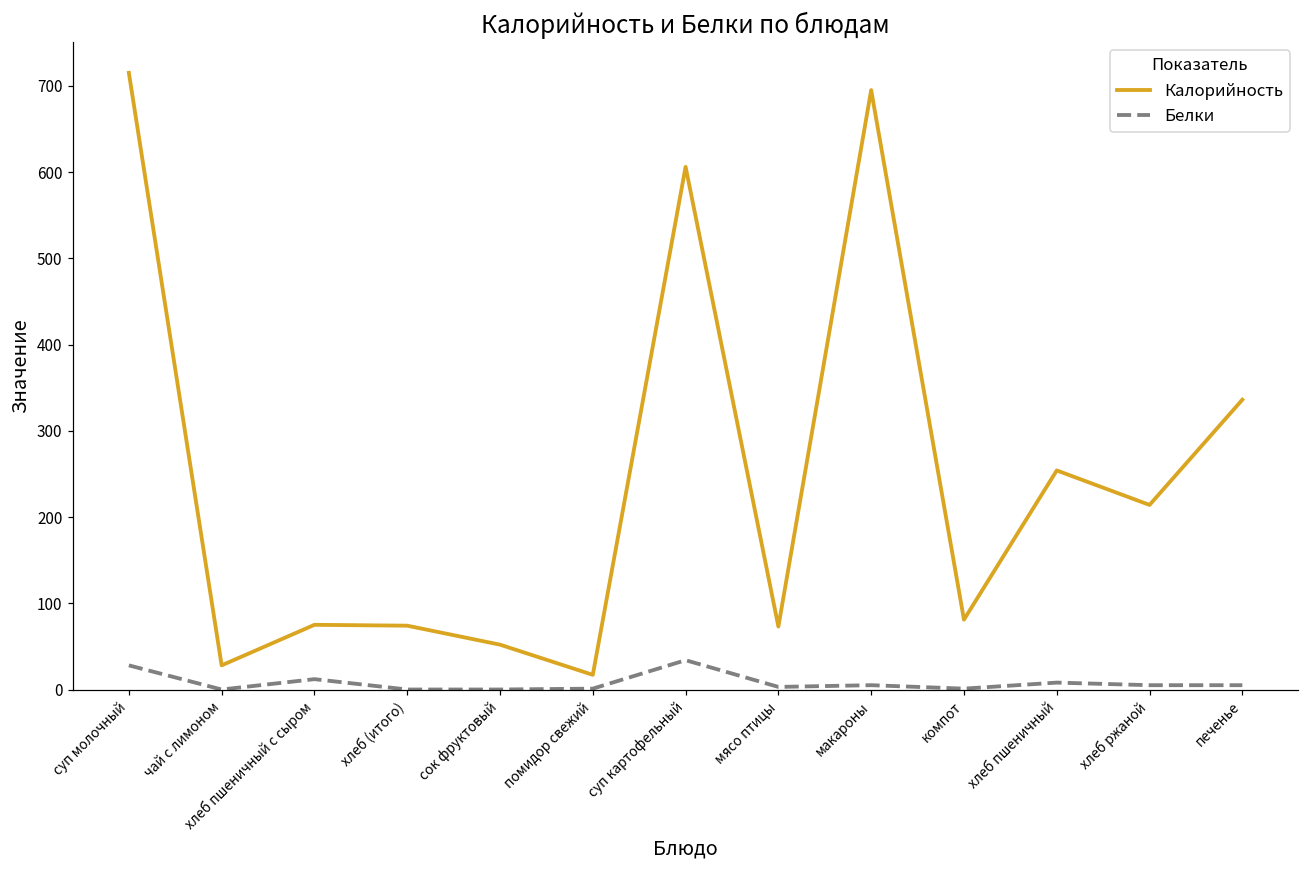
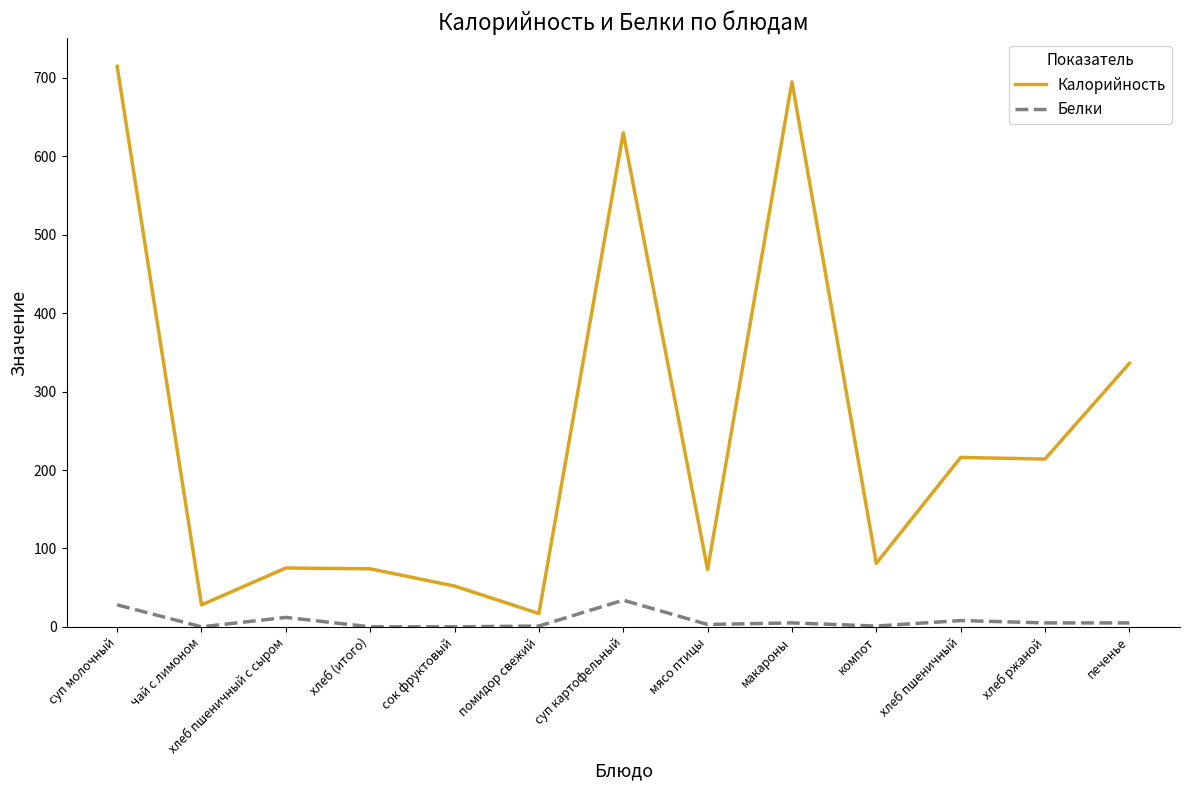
  {
    "Калорийность": {
      "суп молочный": 720,
      "чай с лимоном": 30,
      "хлеб пшеничный с сыром": 80,
      "хлеб (итого)": 70,
      "сок фруктовый": 50,
      "помидор свежий": 20,
-     "суп картофельный": 610,
+     "суп картофельный": 630,
      "мясо птицы": 70,
      "макароны": 700,
      "компот": 80,
-     "хлеб пшеничный": 250,
+     "хлеб пшеничный": 220,
      "хлеб ржаной": 210,
      "печенье": 340
    },
    "Белки": {
      "суп молочный": 30,
      "чай с лимоном": 0,
      "хлеб пшеничный с сыром": 10,
      "хлеб (итого)": 0,
      "сок фруктовый": 0,
      "помидор свежий": 0,
      "суп картофельный": 30,
      "мясо птицы": 0,
      "макароны": 10,
      "компот": 0,
      "хлеб пшеничный": 10,
      "хлеб ржаной": 10,
      "печенье": 10
    }
  }
